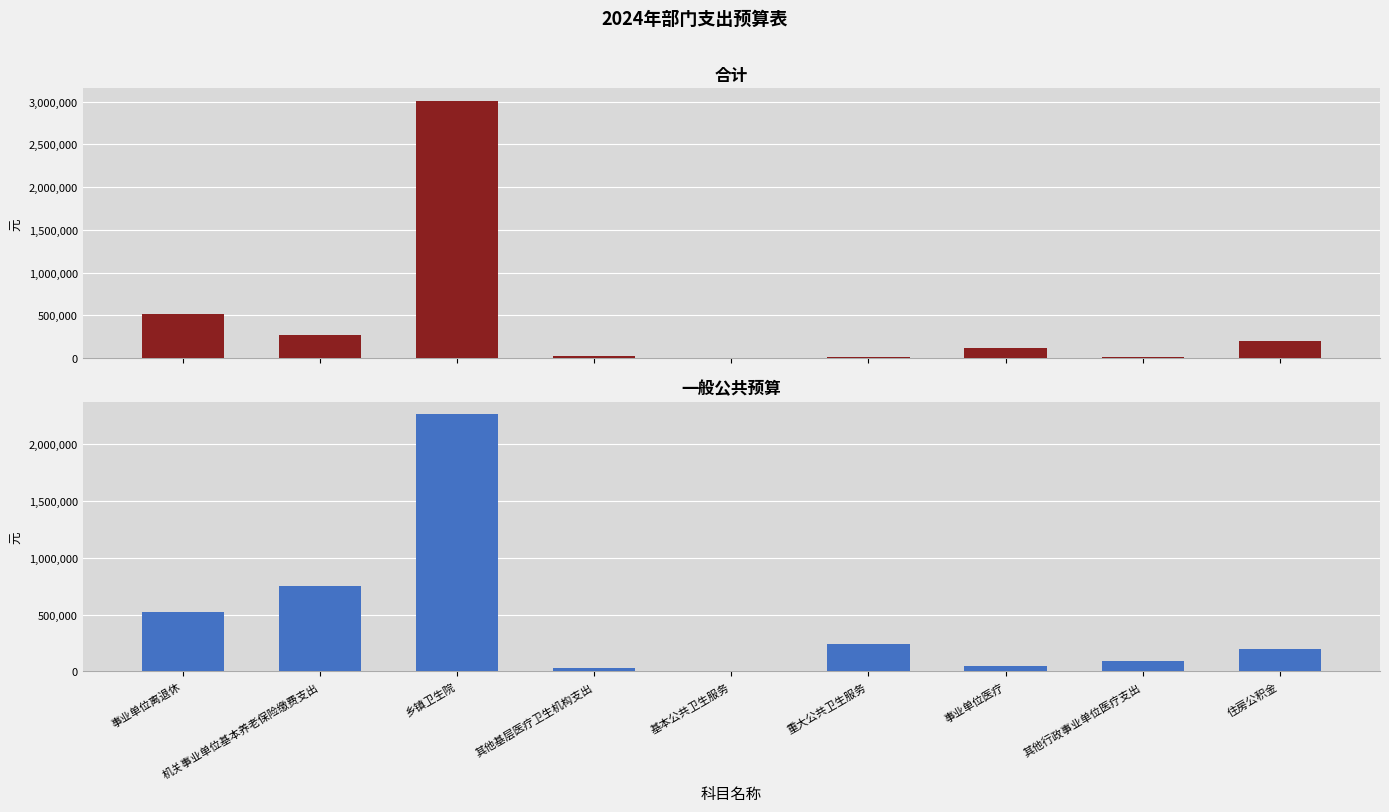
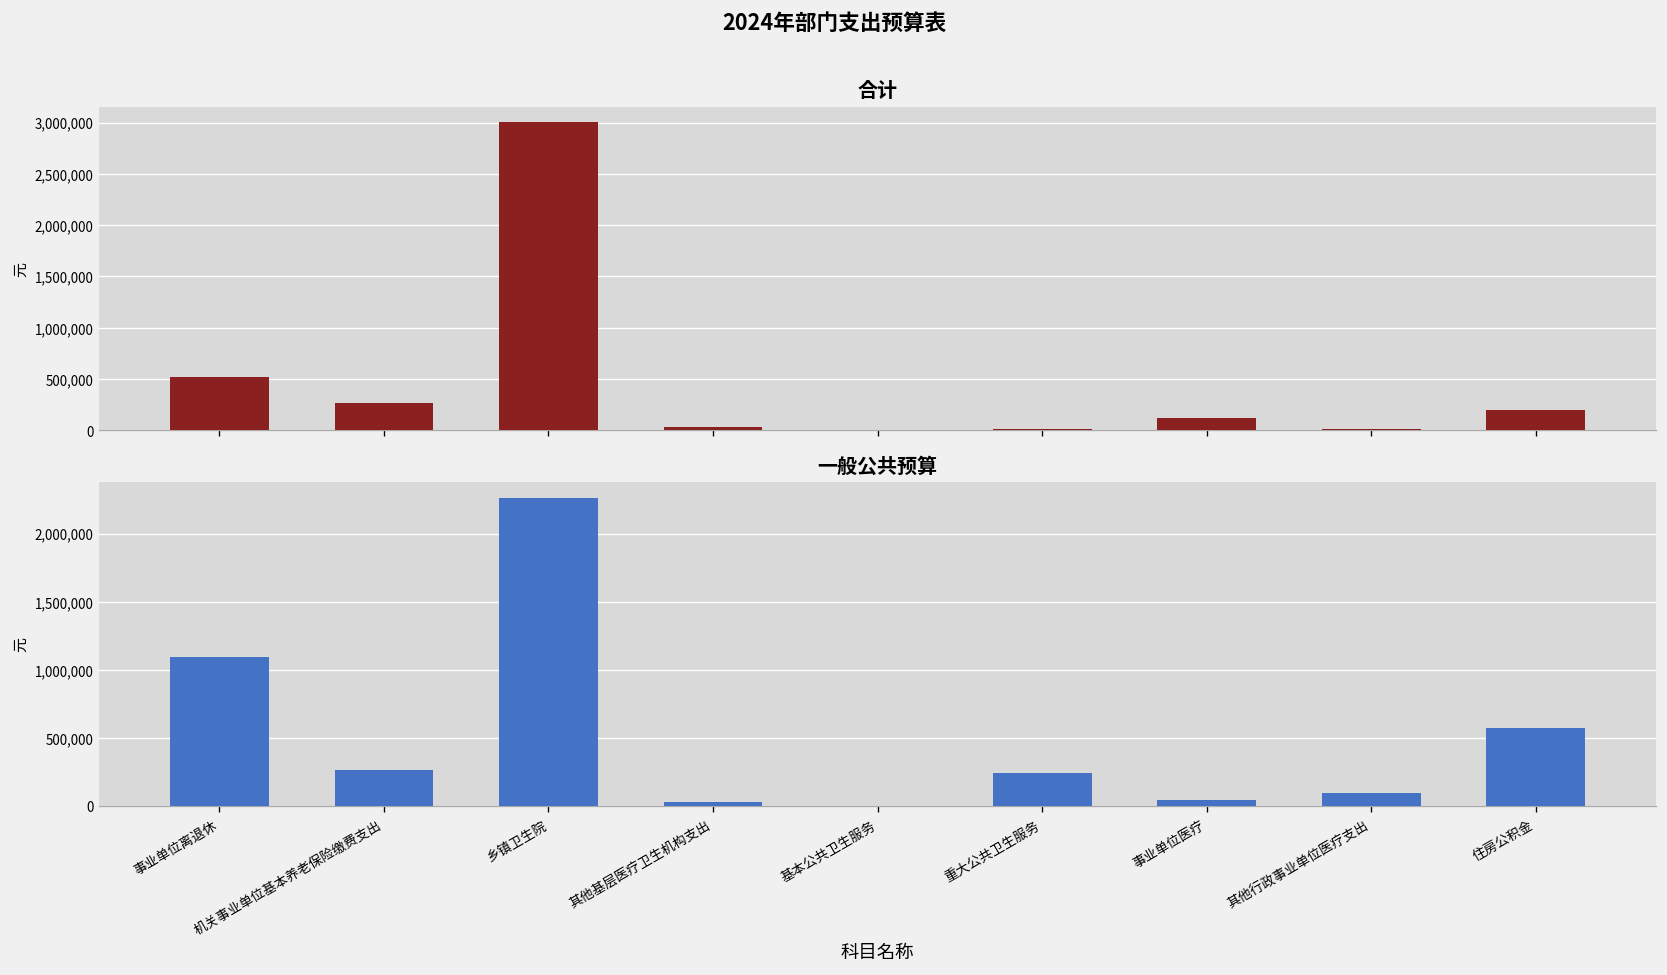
  {
    "一般公共预算": {
-     "事业单位离退休": "520,000",
-     "机关事业单位基本养老保险缴费支出": "760,000",
+     "事业单位离退休": "1,090,000",
+     "机关事业单位基本养老保险缴费支出": "270,000",
      "乡镇卫生院": "2,260,000",
      "其他基层医疗卫生机构支出": "30,000",
      "重大公共卫生服务": "240,000",
      "事业单位医疗": "50,000",
      "其他行政事业单位医疗支出": "90,000",
-     "住房公积金": "200,000"
+     "住房公积金": "580,000"
    }
  }
